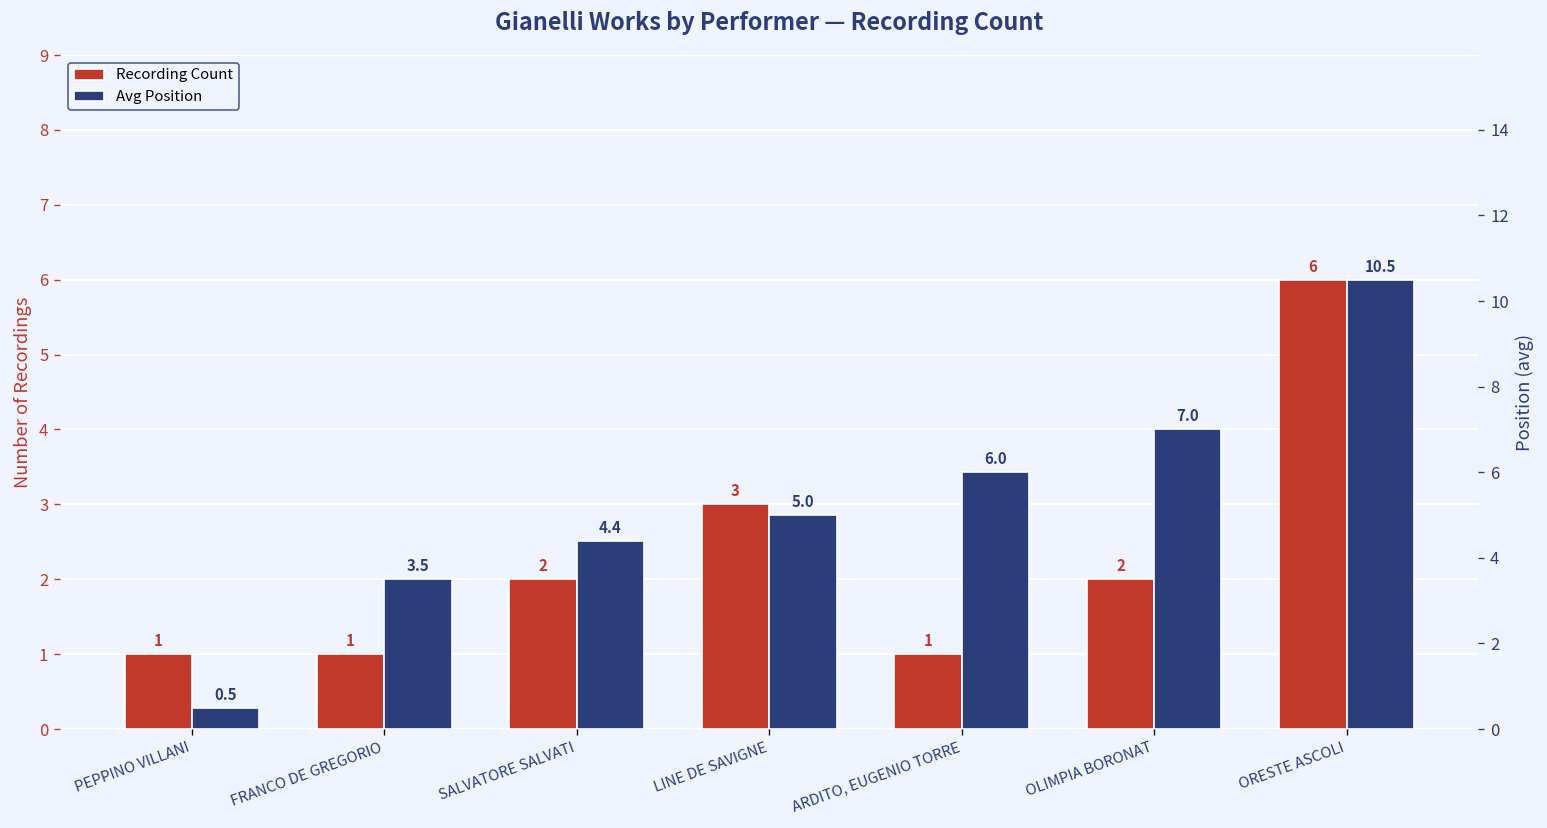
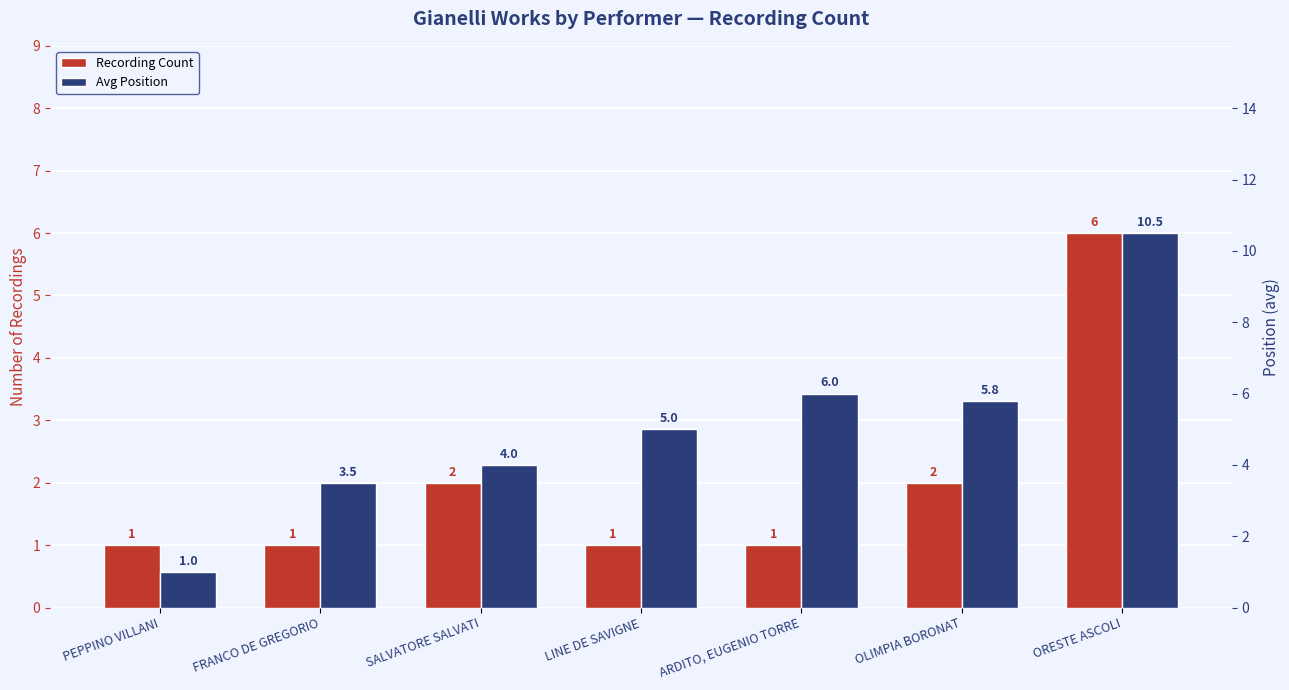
  {
    "Recording Count": {
      "PEPPINO VILLANI": 1,
      "FRANCO DE GREGORIO": 1,
      "SALVATORE SALVATI": 2,
-     "LINE DE SAVIGNE": 3,
+     "LINE DE SAVIGNE": 1,
      "ARDITO, EUGENIO TORRE": 1,
      "OLIMPIA BORONAT": 2,
      "ORESTE ASCOLI": 6
    },
    "Avg Position": {
-     "PEPPINO VILLANI": 0.5,
+     "PEPPINO VILLANI": 1.0,
      "FRANCO DE GREGORIO": 3.5,
-     "SALVATORE SALVATI": 4.4,
+     "SALVATORE SALVATI": 4.0,
      "LINE DE SAVIGNE": 5.0,
      "ARDITO, EUGENIO TORRE": 6.0,
-     "OLIMPIA BORONAT": 7.0,
+     "OLIMPIA BORONAT": 5.8,
      "ORESTE ASCOLI": 10.5
    }
  }
